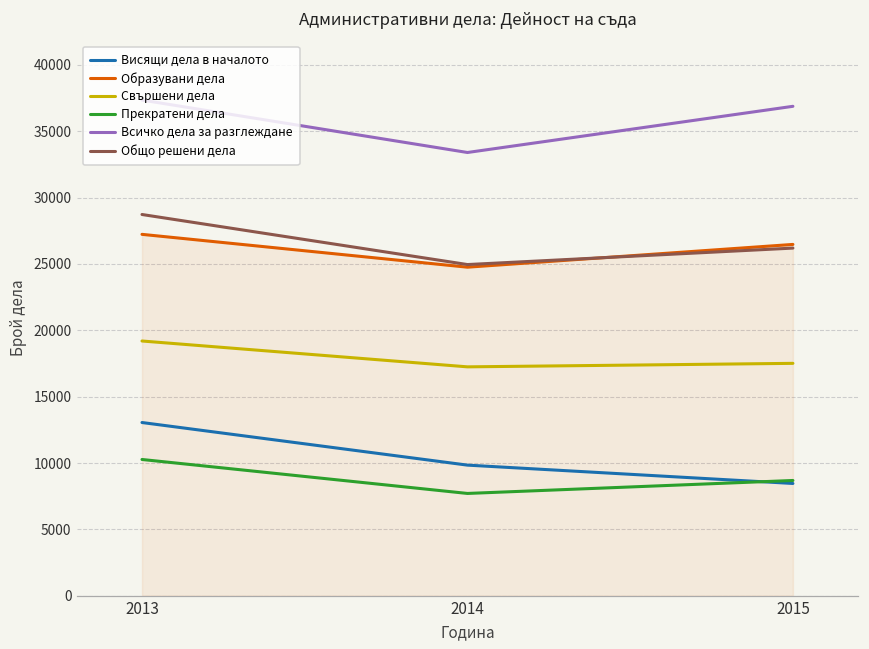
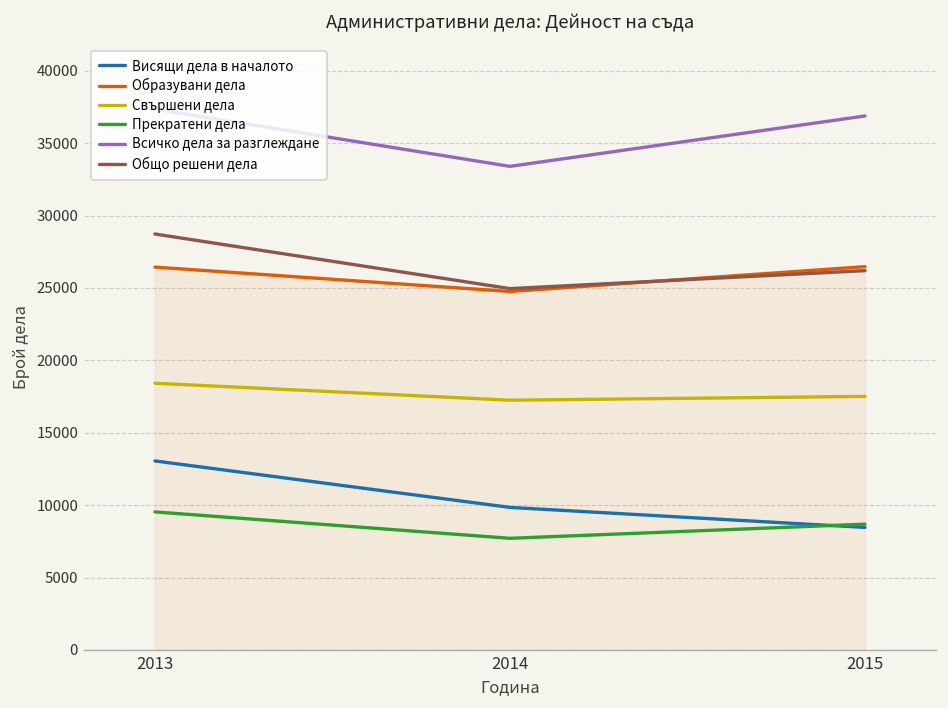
  {
    "Висящи дела в началото": {
      "2013": 13100,
      "2014": 9800,
      "2015": 8500
    },
    "Образувани дела": {
-     "2013": 27200,
+     "2013": 26400,
      "2015": 26500
    },
    "Свършени дела": {
-     "2013": 19200,
+     "2013": 18400,
      "2014": 17200,
      "2015": 17500
    },
    "Прекратени дела": {
-     "2013": 10300,
+     "2013": 9500,
      "2014": 7700,
      "2015": 8700
    },
    "Всичко дела за разглеждане": {
      "2014": 33400,
      "2015": 36900
    },
    "Общо решени дела": {
      "2013": 28700,
      "2015": 26200
    }
  }
